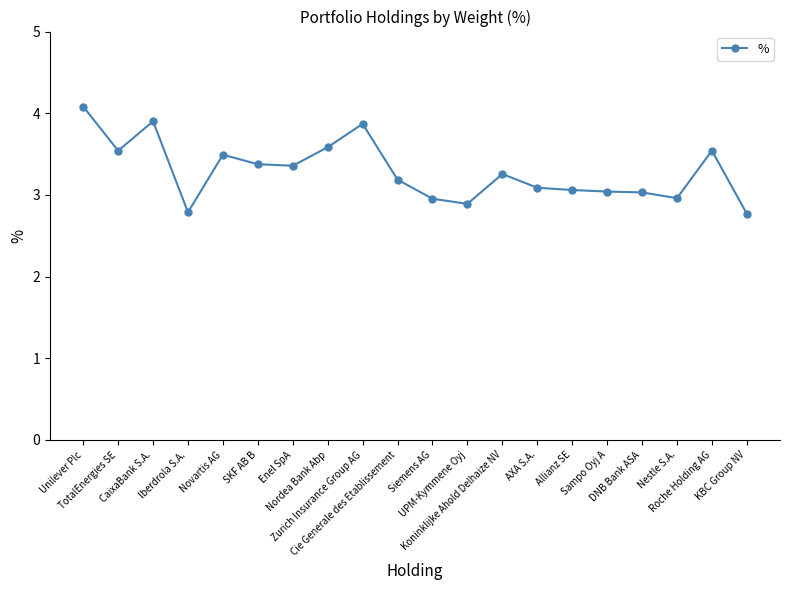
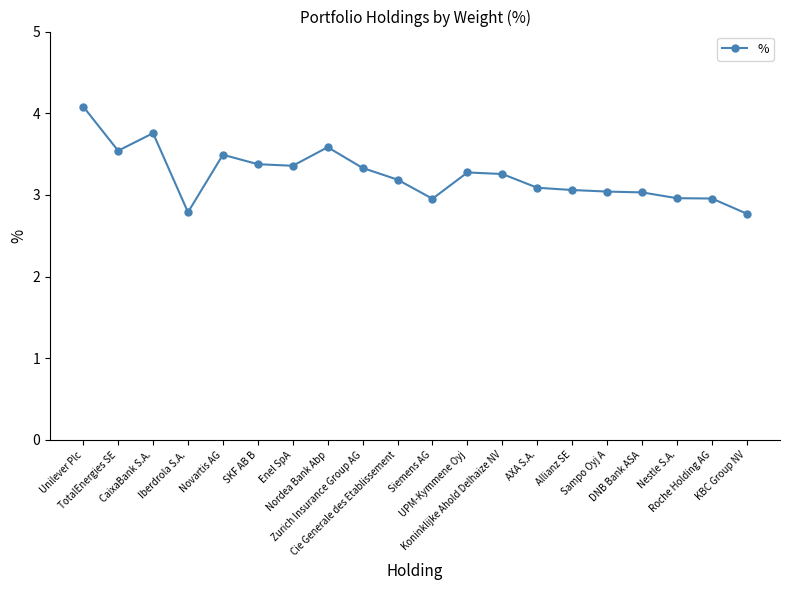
  {
    "Unilever Plc": 4.1,
    "TotalEnergies SE": 3.5,
-   "CaixaBank S.A.": 3.9,
+   "CaixaBank S.A.": 3.8,
    "Iberdrola S.A.": 2.8,
    "Novartis AG": 3.5,
    "SKF AB B": 3.4,
    "Enel SpA": 3.4,
    "Nordea Bank Abp": 3.6,
-   "Zurich Insurance Group AG": 3.9,
+   "Zurich Insurance Group AG": 3.3,
    "Cie Generale des Etablissement": 3.2,
    "Siemens AG": 3.0,
-   "UPM-Kymmene Oyj": 2.9,
+   "UPM-Kymmene Oyj": 3.3,
    "Koninklijke Ahold Delhaize NV": 3.3,
    "AXA S.A.": 3.1,
    "Allianz SE": 3.1,
    "Sampo Oyj A": 3.0,
    "DNB Bank ASA": 3.0,
    "Nestle S.A.": 3.0,
-   "Roche Holding AG": 3.5,
+   "Roche Holding AG": 3.0,
    "KBC Group NV": 2.8
  }
